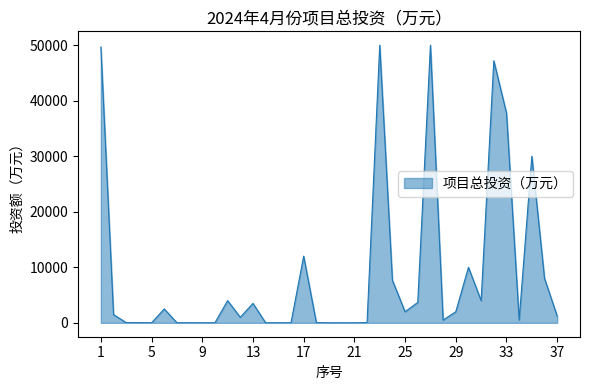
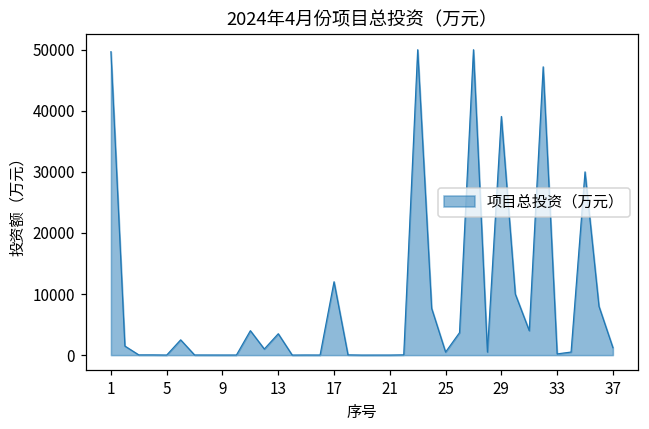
  {
    "1": 50000,
    "5": 0,
    "9": 0,
    "13": 4000,
    "17": 12000,
    "21": 0,
-   "25": 2000,
-   "29": 2000,
-   "33": 38000,
+   "25": 0,
+   "29": 39000,
+   "33": 0,
    "37": 1000
  }
